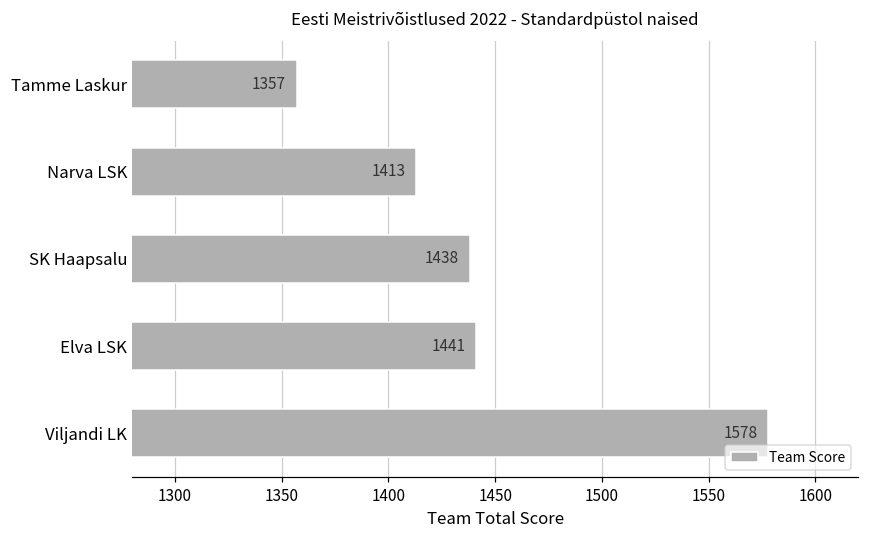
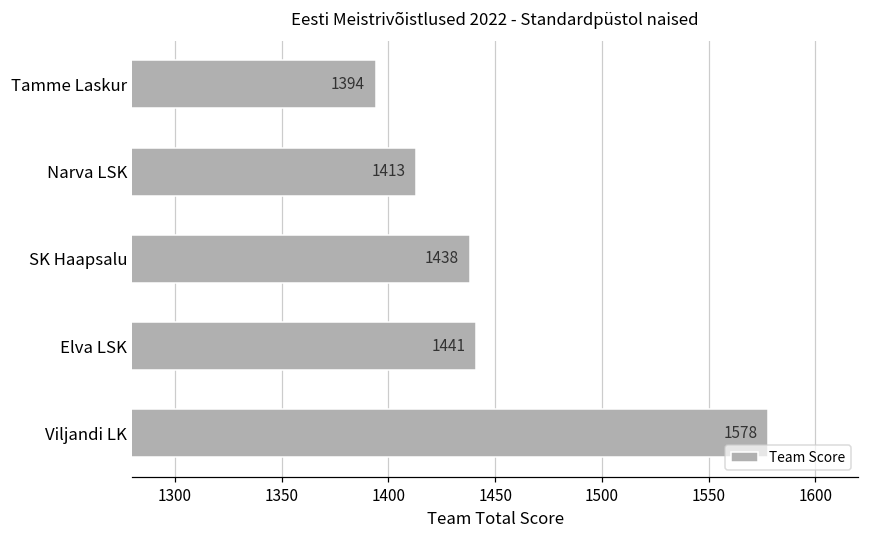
  {
-   "Tamme Laskur": 1357,
+   "Tamme Laskur": 1394,
    "Narva LSK": 1413,
    "SK Haapsalu": 1438,
    "Elva LSK": 1441,
    "Viljandi LK": 1578
  }
